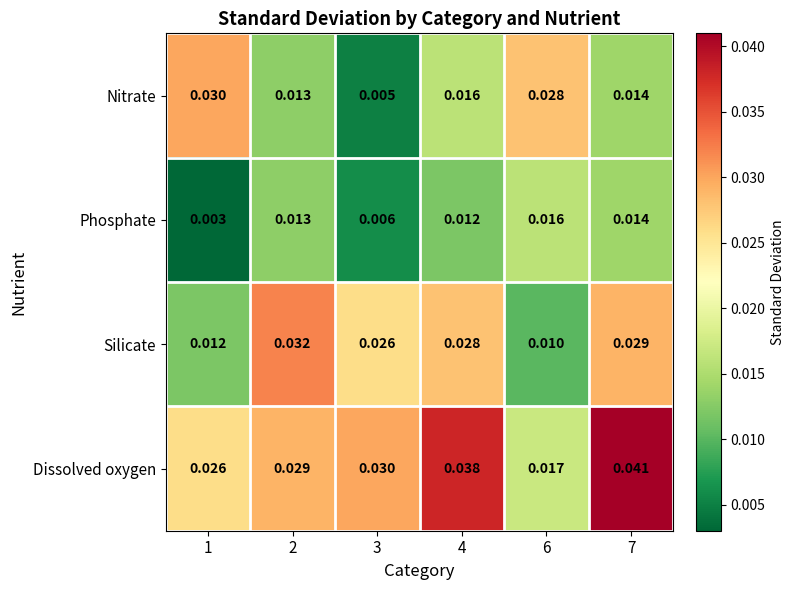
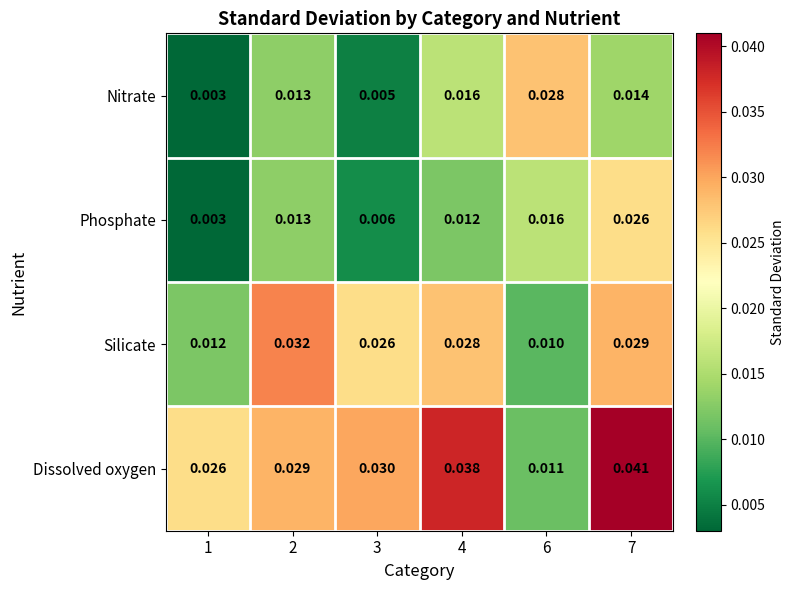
  {
    "Nitrate": {
-     "1": 0.030,
+     "1": 0.003,
      "2": 0.013,
      "3": 0.005,
      "4": 0.016,
      "6": 0.028,
      "7": 0.014
    },
    "Phosphate": {
      "1": 0.003,
      "2": 0.013,
      "3": 0.006,
      "4": 0.012,
      "6": 0.016,
-     "7": 0.014
+     "7": 0.026
    },
    "Silicate": {
      "1": 0.012,
      "2": 0.032,
      "3": 0.026,
      "4": 0.028,
      "6": 0.010,
      "7": 0.029
    },
    "Dissolved oxygen": {
      "1": 0.026,
      "2": 0.029,
      "3": 0.030,
      "4": 0.038,
-     "6": 0.017,
+     "6": 0.011,
      "7": 0.041
    }
  }
